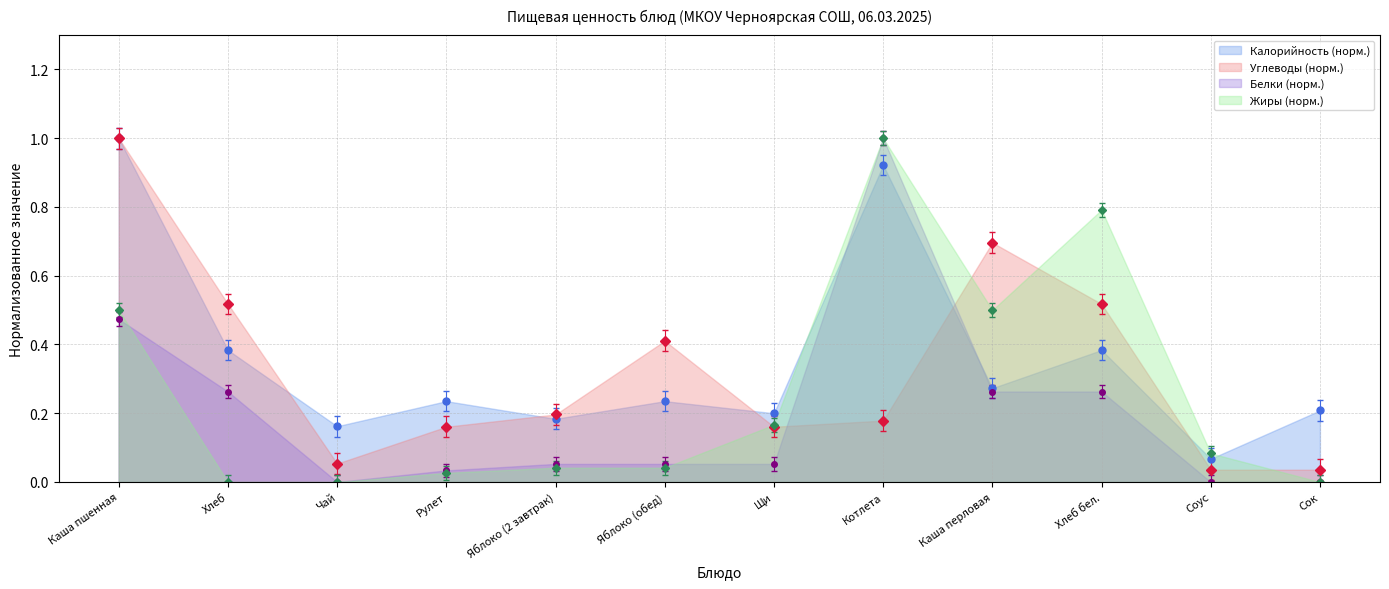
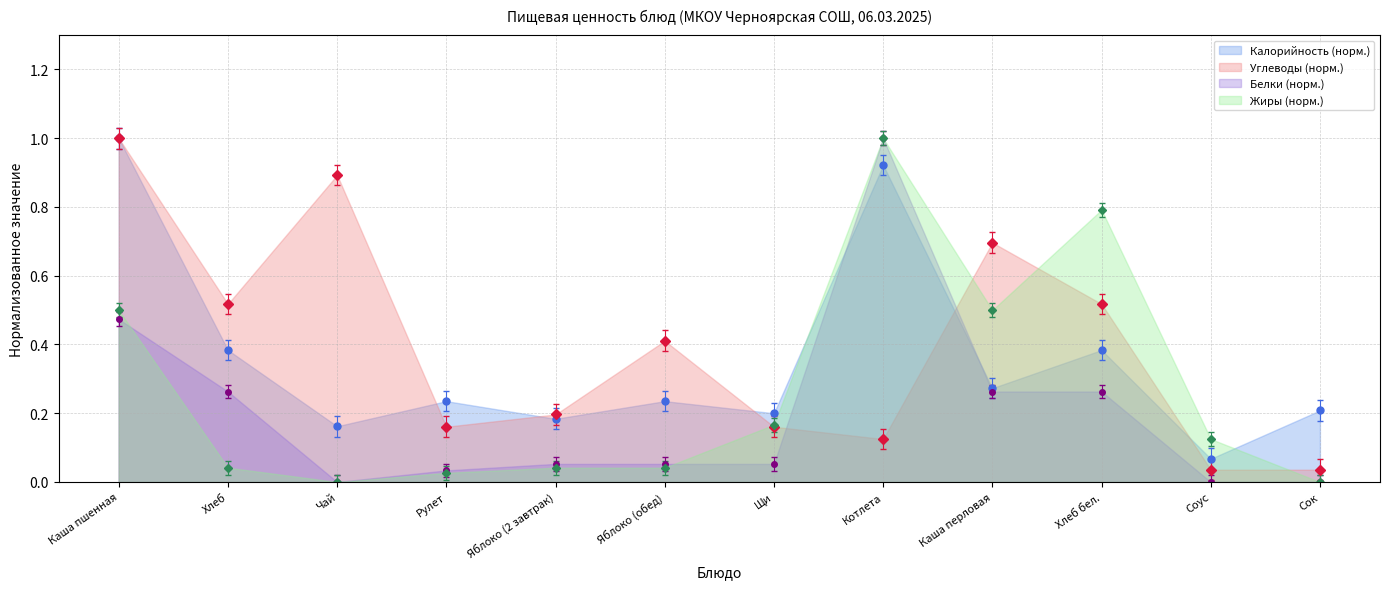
  {
    "Углеводы (норм.)": {
      "Хлеб": 0.52,
-     "Чай": 0.05,
+     "Чай": 0.89,
      "Рулет": 0.16,
      "Яблоко (2 завтрак)": 0.20,
      "Яблоко (обед)": 0.41,
-     "Котлета": 0.18,
+     "Котлета": 0.13,
      "Каша перловая": 0.70,
      "Хлеб бел.": 0.52,
      "Сок": 0.04
    },
    "Жиры (норм.)": {
-     "Хлеб": 0.00,
+     "Хлеб": 0.04,
      "Яблоко (2 завтрак)": 0.04,
      "Яблоко (обед)": 0.04,
      "Каша перловая": 0.50,
      "Хлеб бел.": 0.79,
-     "Соус": 0.08
+     "Соус": 0.13
    }
  }
